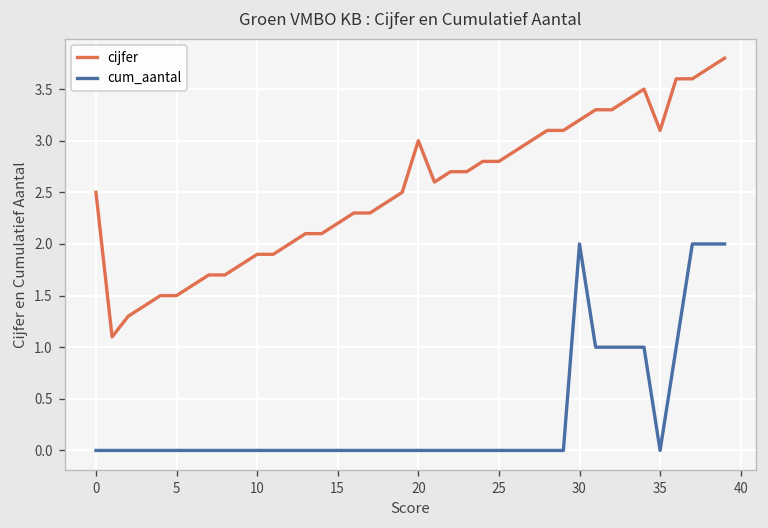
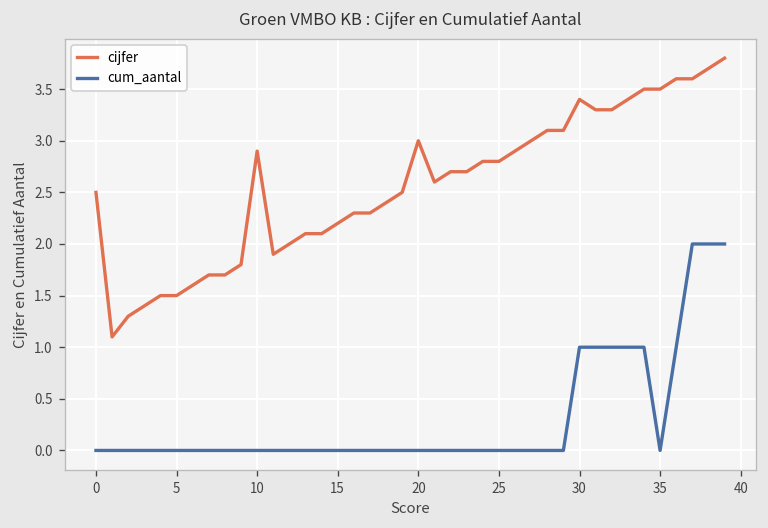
  {
    "cijfer": {
      "0": 2.5,
      "5": 1.5,
-     "10": 1.9,
+     "10": 2.9,
      "15": 2.2,
      "20": 3.0,
      "25": 2.8,
-     "30": 3.2,
-     "35": 3.1
+     "30": 3.4,
+     "35": 3.5
    },
    "cum_aantal": {
      "0": 0,
      "5": 0,
      "10": 0,
      "15": 0,
      "20": 0,
      "25": 0,
-     "30": 2,
+     "30": 1,
      "35": 0
    }
  }
